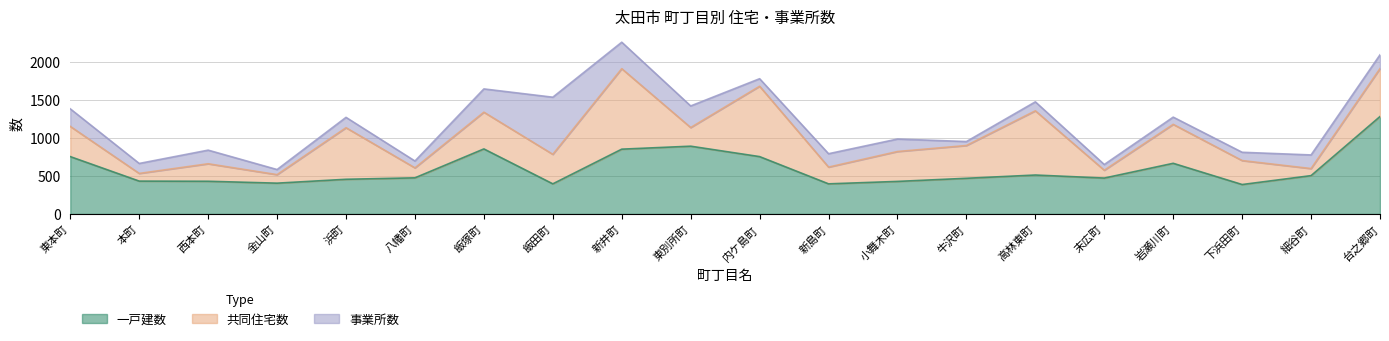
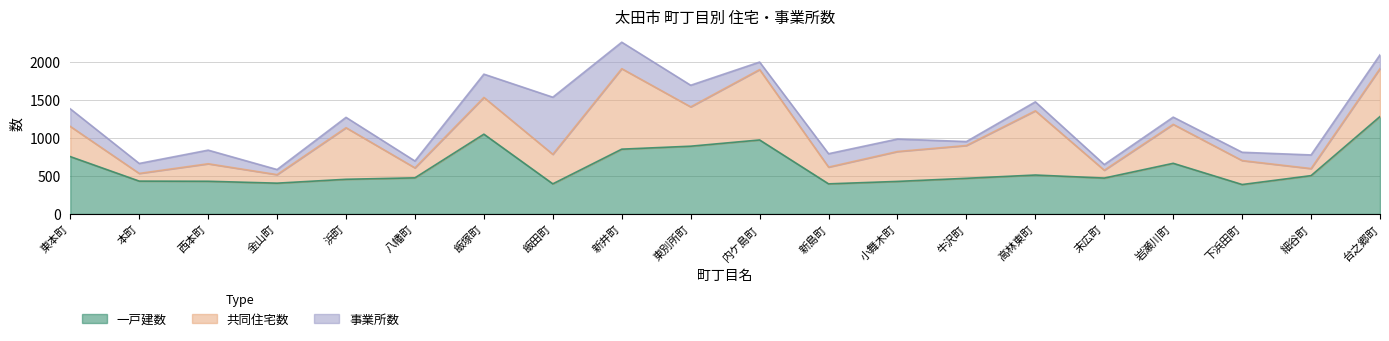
  {
    "一戸建数": {
      "東本町": 800,
      "本町": 400,
      "西本町": 400,
      "金山町": 400,
      "浜町": 500,
      "八幡町": 500,
-     "飯塚町": 900,
+     "飯塚町": 1000,
      "飯田町": 400,
      "新井町": 900,
      "東別所町": 900,
-     "内ケ島町": 800,
+     "内ケ島町": 1000,
      "新島町": 400,
      "小舞木町": 400,
      "牛沢町": 500,
      "高林東町": 500,
      "末広町": 500,
      "岩瀬川町": 700,
      "下浜田町": 400,
      "細谷町": 500,
      "台之郷町": 1300
    },
    "共同住宅数": {
      "東本町": 400,
      "本町": 100,
      "西本町": 200,
      "金山町": 100,
      "浜町": 700,
      "八幡町": 100,
      "飯塚町": 500,
      "飯田町": 400,
      "新井町": 1100,
-     "東別所町": 200,
+     "東別所町": 500,
      "内ケ島町": 900,
      "新島町": 200,
      "小舞木町": 400,
      "牛沢町": 400,
      "高林東町": 800,
      "末広町": 100,
      "岩瀬川町": 500,
      "下浜田町": 300,
      "細谷町": 100,
      "台之郷町": 600
    },
    "事業所数": {
      "東本町": 200,
      "本町": 100,
      "西本町": 200,
      "金山町": 100,
      "浜町": 100,
      "八幡町": 100,
      "飯塚町": 300,
      "飯田町": 800,
      "新井町": 300,
      "東別所町": 300,
      "内ケ島町": 100,
      "新島町": 200,
      "小舞木町": 200,
      "牛沢町": 100,
      "高林東町": 100,
      "末広町": 100,
      "岩瀬川町": 100,
      "下浜田町": 100,
      "細谷町": 200,
      "台之郷町": 200
    }
  }
